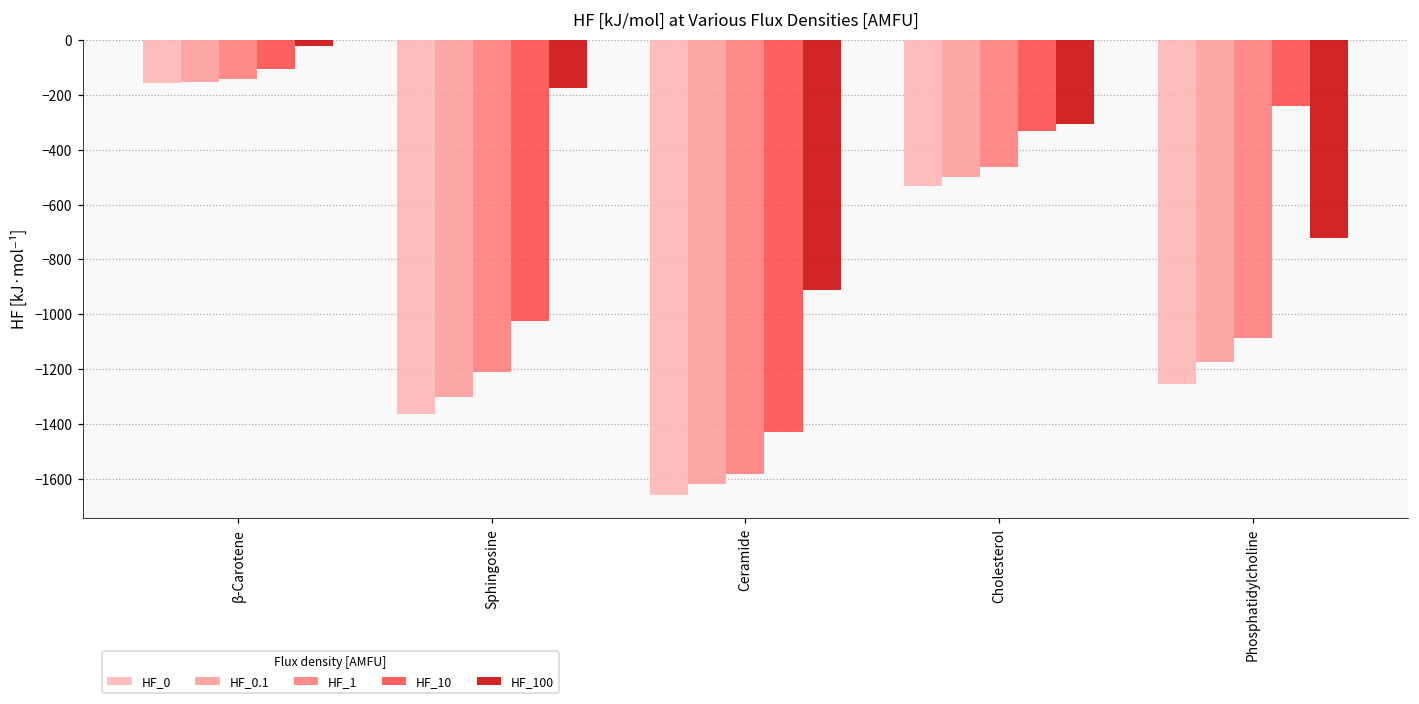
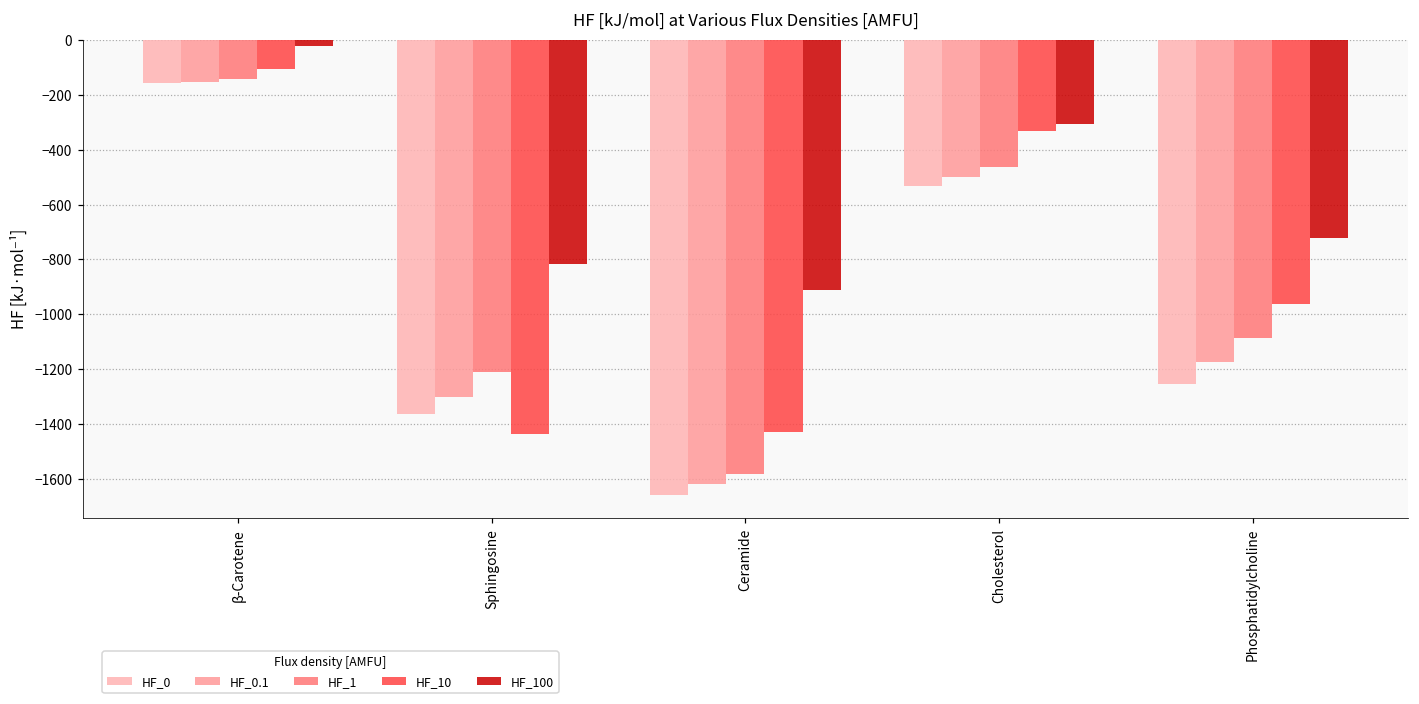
  {
    "HF_10": {
      "β-Carotene": -110,
-     "Sphingosine": -1020,
+     "Sphingosine": -1440,
      "Ceramide": -1430,
      "Cholesterol": -330,
-     "Phosphatidylcholine": -240
+     "Phosphatidylcholine": -960
    },
    "HF_100": {
      "β-Carotene": -20,
-     "Sphingosine": -170,
+     "Sphingosine": -820,
      "Ceramide": -910,
      "Cholesterol": -310,
      "Phosphatidylcholine": -720
    }
  }
